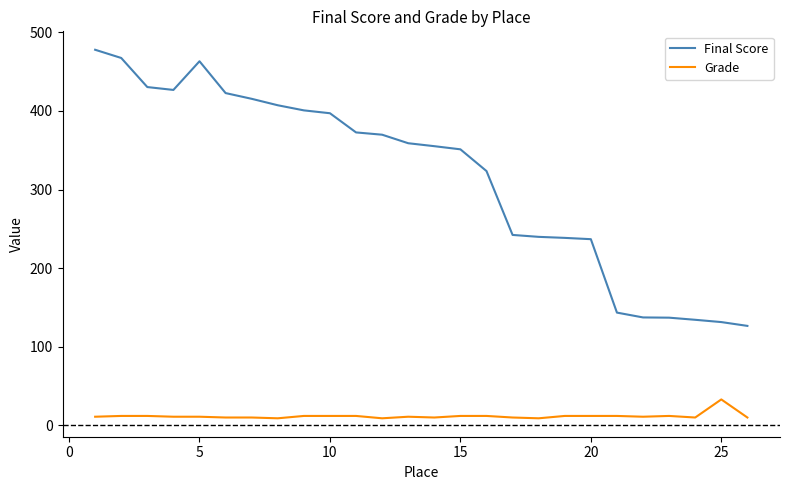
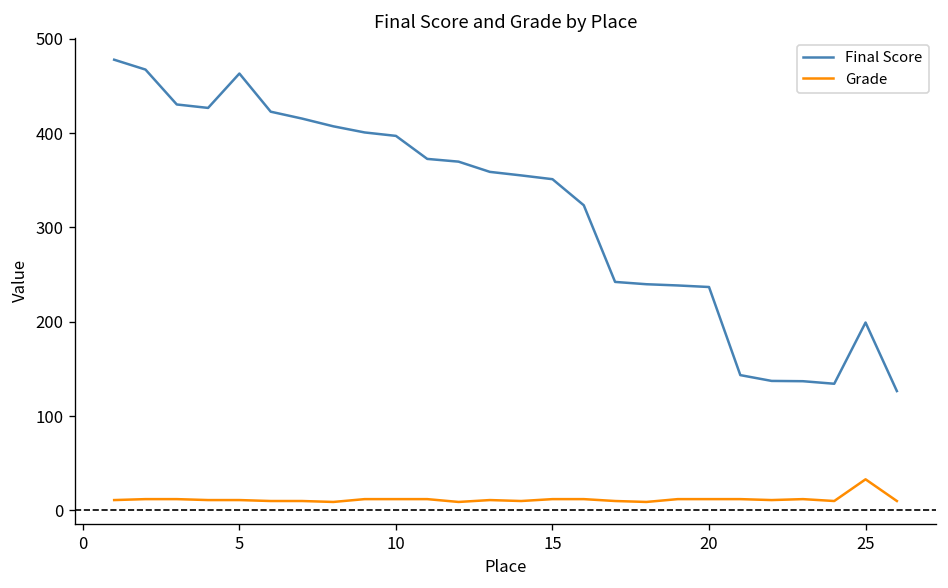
  {
    "Final Score": {
      "5": 460,
      "10": 400,
      "15": 350,
      "20": 240,
-     "25": 130
+     "25": 200
    },
    "Grade": {
      "5": 10,
      "10": 10,
      "15": 10,
      "20": 10,
      "25": 30
    }
  }
